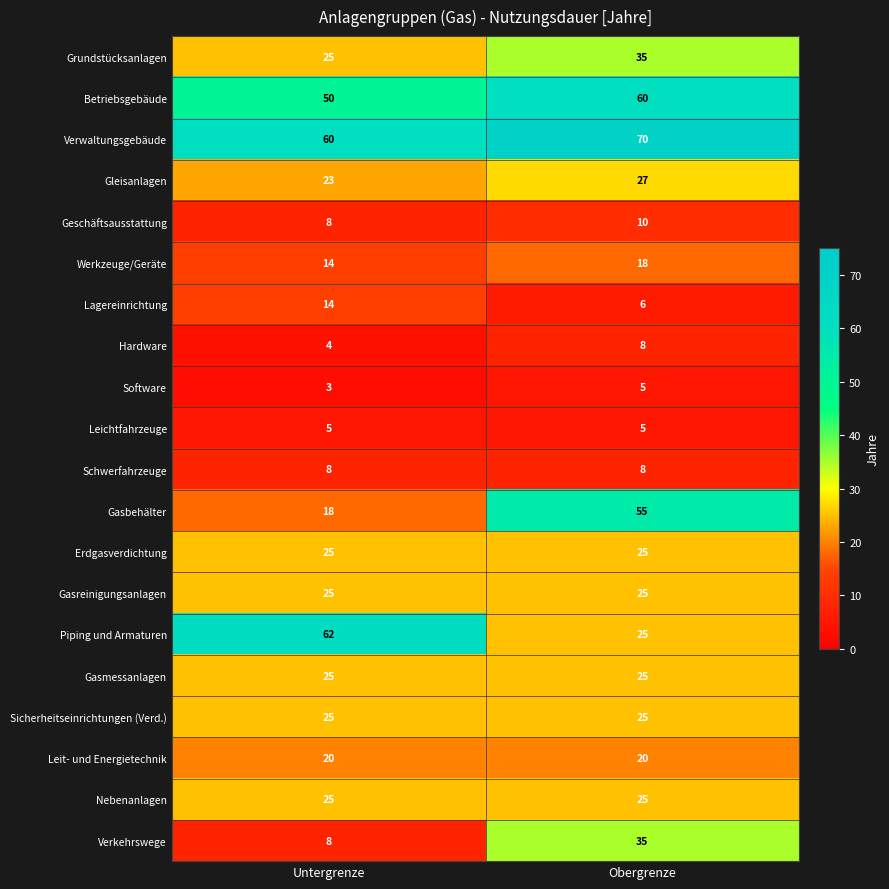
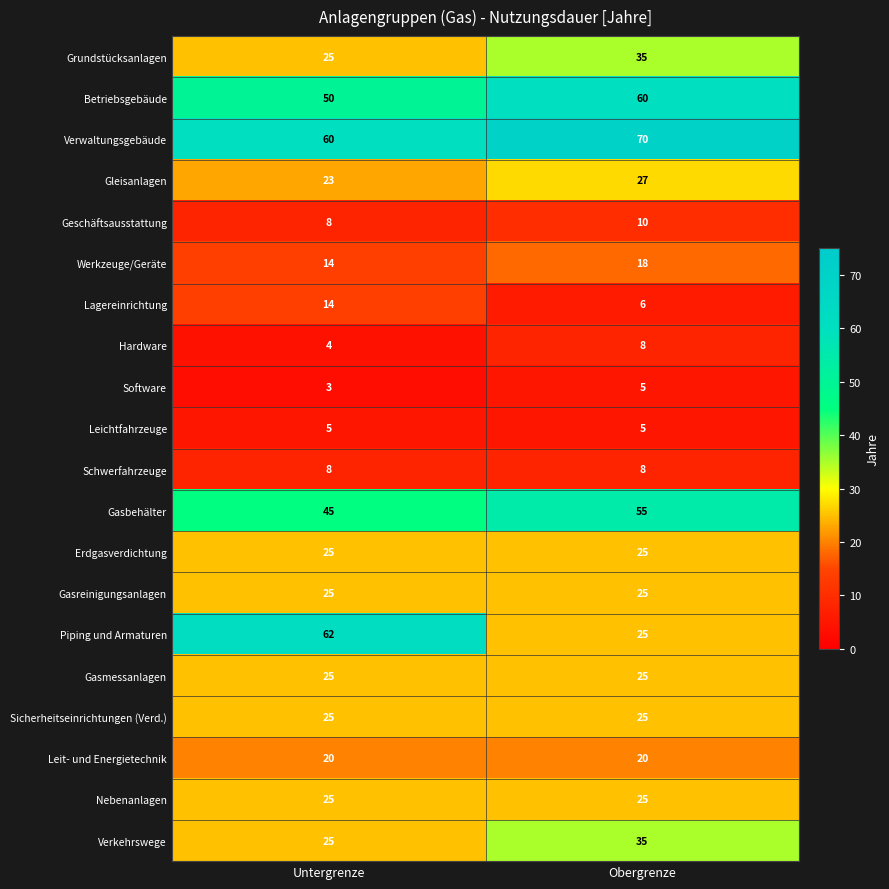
  {
    "Grundstücksanlagen": {
      "Untergrenze": 25,
      "Obergrenze": 35
    },
    "Betriebsgebäude": {
      "Untergrenze": 50,
      "Obergrenze": 60
    },
    "Verwaltungsgebäude": {
      "Untergrenze": 60,
      "Obergrenze": 70
    },
    "Gleisanlagen": {
      "Untergrenze": 23,
      "Obergrenze": 27
    },
    "Geschäftsausstattung": {
      "Untergrenze": 8,
      "Obergrenze": 10
    },
    "Werkzeuge/Geräte": {
      "Untergrenze": 14,
      "Obergrenze": 18
    },
    "Lagereinrichtung": {
      "Untergrenze": 14,
      "Obergrenze": 6
    },
    "Hardware": {
      "Untergrenze": 4,
      "Obergrenze": 8
    },
    "Software": {
      "Untergrenze": 3,
      "Obergrenze": 5
    },
    "Leichtfahrzeuge": {
      "Untergrenze": 5,
      "Obergrenze": 5
    },
    "Schwerfahrzeuge": {
      "Untergrenze": 8,
      "Obergrenze": 8
    },
    "Gasbehälter": {
-     "Untergrenze": 18,
+     "Untergrenze": 45,
      "Obergrenze": 55
    },
    "Erdgasverdichtung": {
      "Untergrenze": 25,
      "Obergrenze": 25
    },
    "Gasreinigungsanlagen": {
      "Untergrenze": 25,
      "Obergrenze": 25
    },
    "Piping und Armaturen": {
      "Untergrenze": 62,
      "Obergrenze": 25
    },
    "Gasmessanlagen": {
      "Untergrenze": 25,
      "Obergrenze": 25
    },
    "Sicherheitseinrichtungen (Verd.)": {
      "Untergrenze": 25,
      "Obergrenze": 25
    },
    "Leit- und Energietechnik": {
      "Untergrenze": 20,
      "Obergrenze": 20
    },
    "Nebenanlagen": {
      "Untergrenze": 25,
      "Obergrenze": 25
    },
    "Verkehrswege": {
-     "Untergrenze": 8,
+     "Untergrenze": 25,
      "Obergrenze": 35
    }
  }
